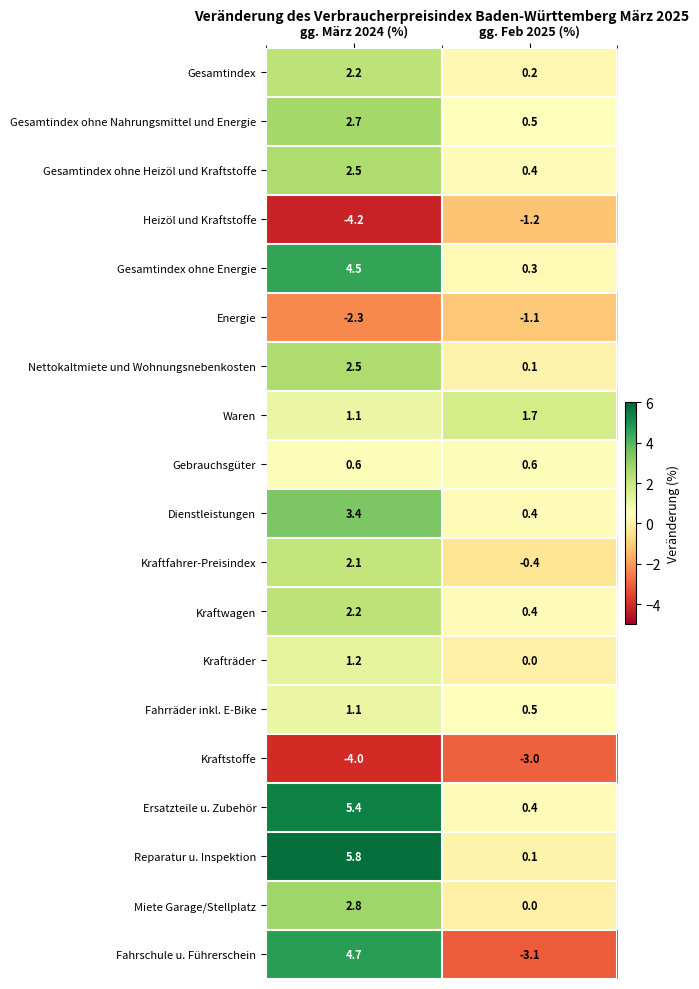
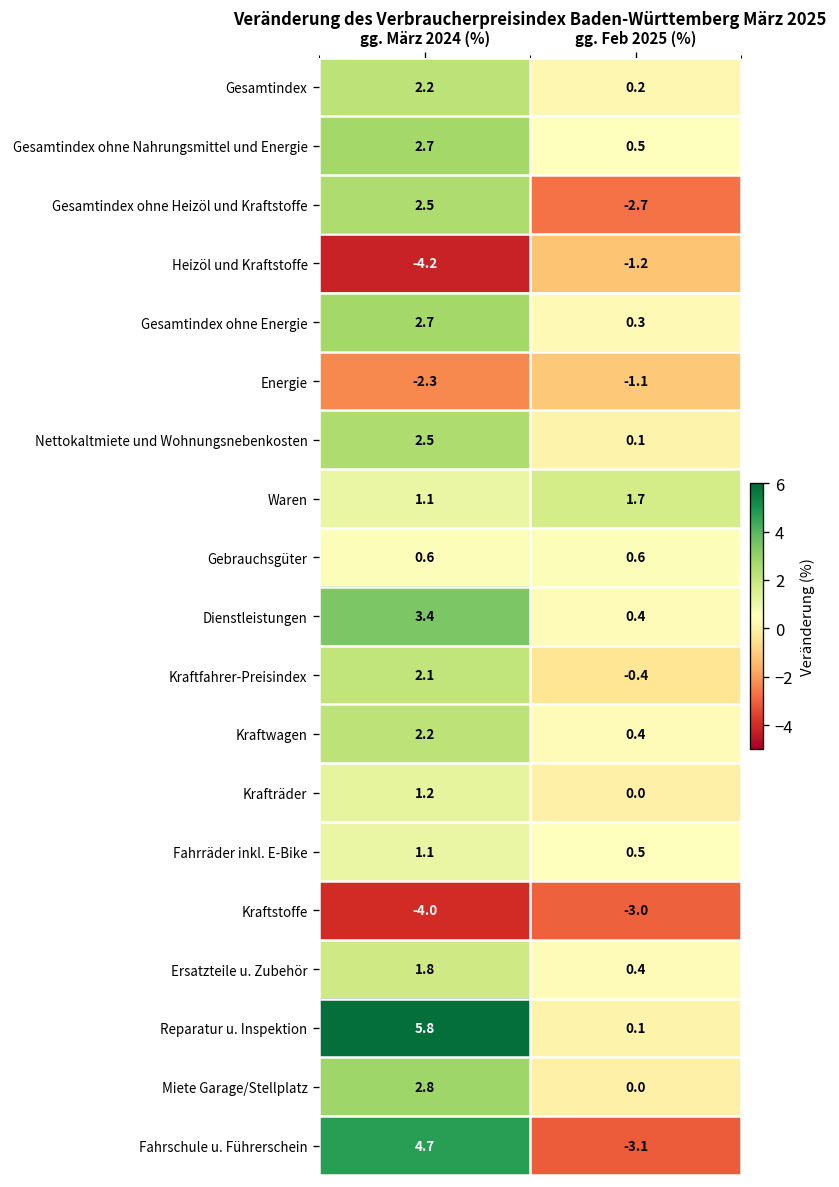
  {
    "Gesamtindex": {
      "gg. März 2024 (%)": 2.2,
      "gg. Feb 2025 (%)": 0.2
    },
    "Gesamtindex ohne Nahrungsmittel und Energie": {
      "gg. März 2024 (%)": 2.7,
      "gg. Feb 2025 (%)": 0.5
    },
    "Gesamtindex ohne Heizöl und Kraftstoffe": {
      "gg. März 2024 (%)": 2.5,
-     "gg. Feb 2025 (%)": 0.4
+     "gg. Feb 2025 (%)": -2.7
    },
    "Heizöl und Kraftstoffe": {
      "gg. März 2024 (%)": -4.2,
      "gg. Feb 2025 (%)": -1.2
    },
    "Gesamtindex ohne Energie": {
-     "gg. März 2024 (%)": 4.5,
+     "gg. März 2024 (%)": 2.7,
      "gg. Feb 2025 (%)": 0.3
    },
    "Energie": {
      "gg. März 2024 (%)": -2.3,
      "gg. Feb 2025 (%)": -1.1
    },
    "Nettokaltmiete und Wohnungsnebenkosten": {
      "gg. März 2024 (%)": 2.5,
      "gg. Feb 2025 (%)": 0.1
    },
    "Waren": {
      "gg. März 2024 (%)": 1.1,
      "gg. Feb 2025 (%)": 1.7
    },
    "Gebrauchsgüter": {
      "gg. März 2024 (%)": 0.6,
      "gg. Feb 2025 (%)": 0.6
    },
    "Dienstleistungen": {
      "gg. März 2024 (%)": 3.4,
      "gg. Feb 2025 (%)": 0.4
    },
    "Kraftfahrer-Preisindex": {
      "gg. März 2024 (%)": 2.1,
      "gg. Feb 2025 (%)": -0.4
    },
    "Kraftwagen": {
      "gg. März 2024 (%)": 2.2,
      "gg. Feb 2025 (%)": 0.4
    },
    "Krafträder": {
      "gg. März 2024 (%)": 1.2,
      "gg. Feb 2025 (%)": 0.0
    },
    "Fahrräder inkl. E-Bike": {
      "gg. März 2024 (%)": 1.1,
      "gg. Feb 2025 (%)": 0.5
    },
    "Kraftstoffe": {
      "gg. März 2024 (%)": -4.0,
      "gg. Feb 2025 (%)": -3.0
    },
    "Ersatzteile u. Zubehör": {
-     "gg. März 2024 (%)": 5.4,
+     "gg. März 2024 (%)": 1.8,
      "gg. Feb 2025 (%)": 0.4
    },
    "Reparatur u. Inspektion": {
      "gg. März 2024 (%)": 5.8,
      "gg. Feb 2025 (%)": 0.1
    },
    "Miete Garage/Stellplatz": {
      "gg. März 2024 (%)": 2.8,
      "gg. Feb 2025 (%)": 0.0
    },
    "Fahrschule u. Führerschein": {
      "gg. März 2024 (%)": 4.7,
      "gg. Feb 2025 (%)": -3.1
    }
  }
